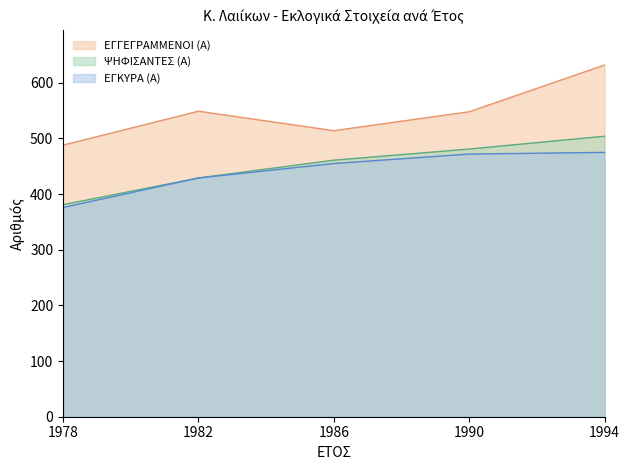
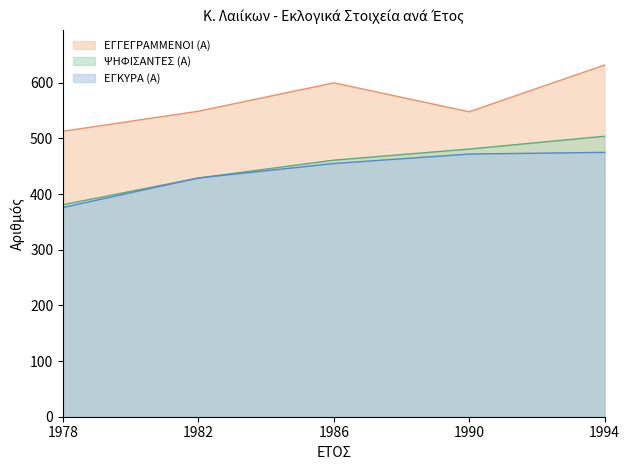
  {
    "ΕΓΓΕΓΡΑΜΜΕΝΟΙ (Α)": {
-     "1978": 490,
+     "1978": 510,
      "1982": 550,
-     "1986": 510,
+     "1986": 600,
      "1990": 550,
      "1994": 630
    }
  }
